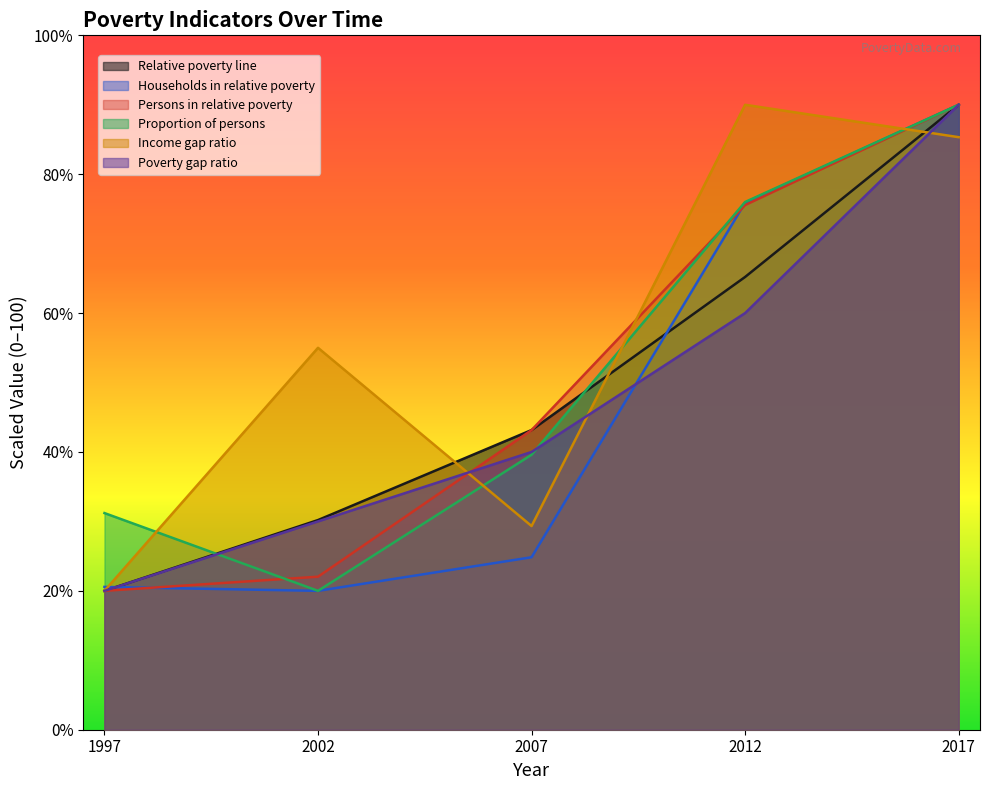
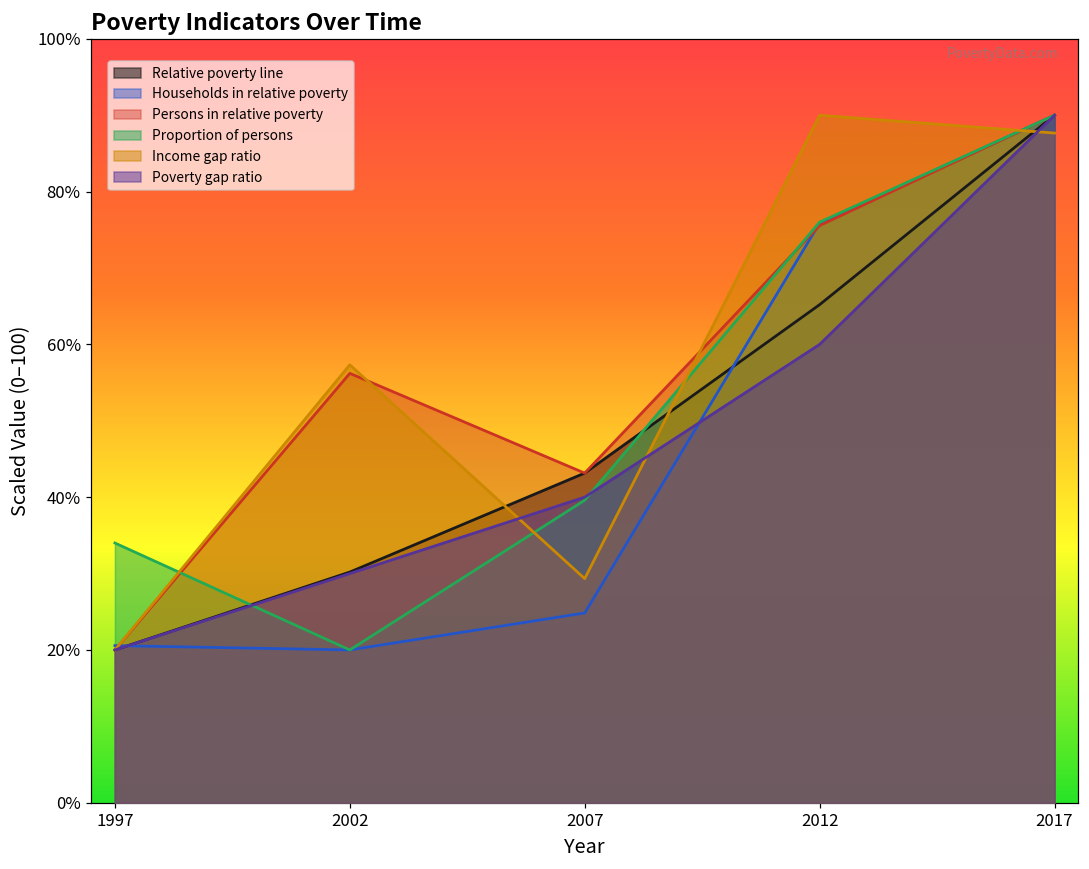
  {
    "Relative poverty line": {
      "2012": "65%"
    },
    "Households in relative poverty": {
      "1997": "21%",
      "2007": "25%"
    },
    "Persons in relative poverty": {
-     "2002": "22%"
+     "2002": "56%"
    },
    "Proportion of persons": {
-     "1997": "31%",
+     "1997": "34%",
      "2007": "40%"
    },
    "Income gap ratio": {
-     "2002": "55%",
+     "2002": "57%",
      "2007": "29%",
      "2012": "90%",
-     "2017": "85%"
+     "2017": "88%"
    },
    "Poverty gap ratio": {
      "2007": "40%",
      "2012": "60%"
    }
  }
